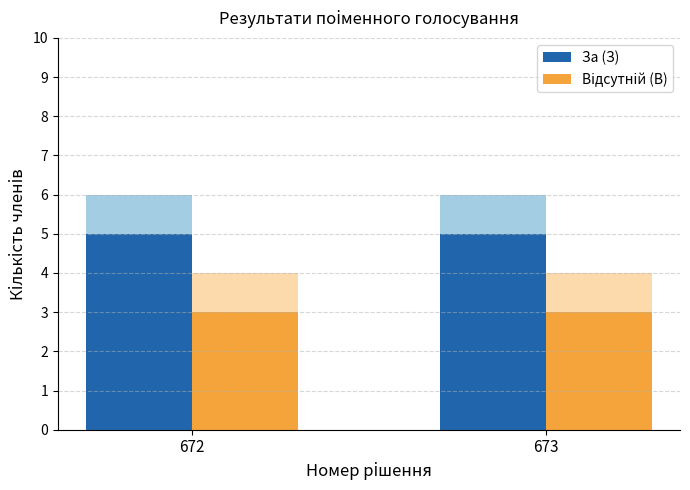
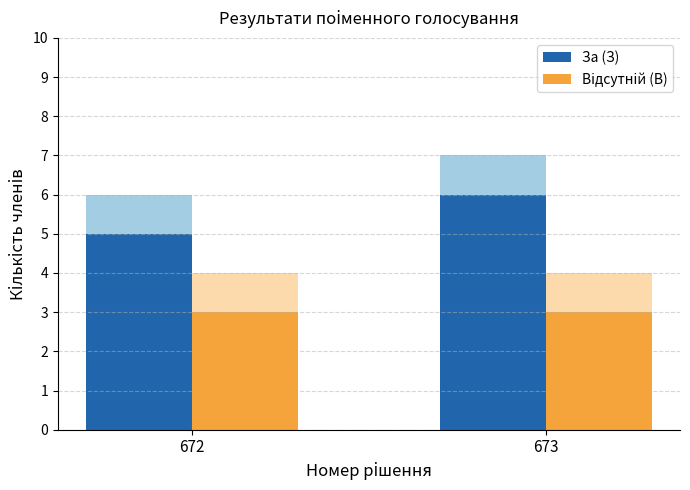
  {
    "За (З)": {
-     "673": 5
+     "673": 6
    }
  }
